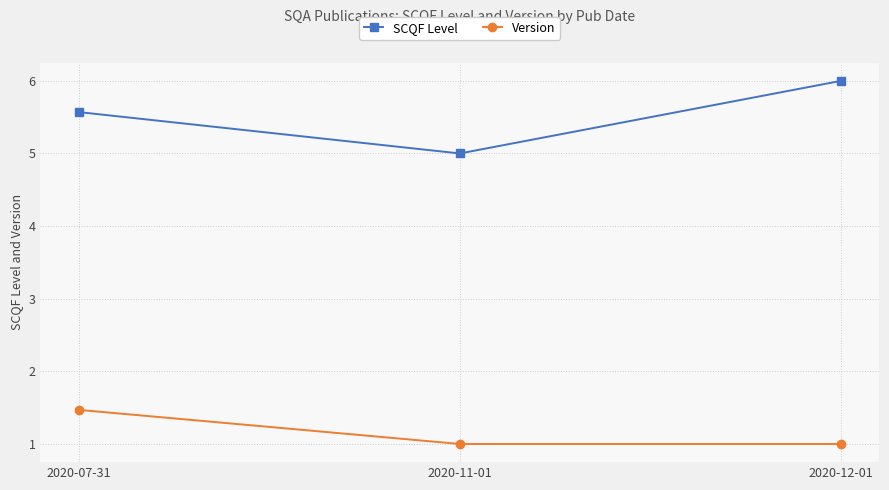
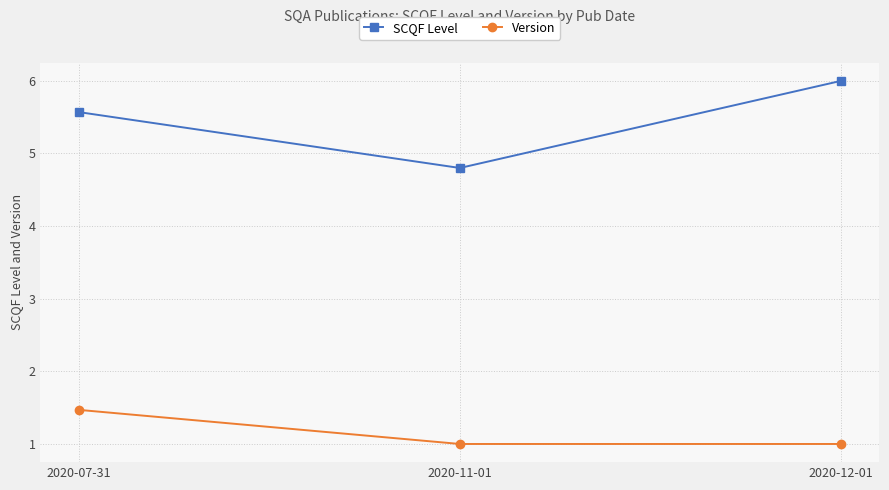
  {
    "SCQF Level": {
      "2020-07-31": 5.6,
-     "2020-11-01": 5.0,
+     "2020-11-01": 4.8,
      "2020-12-01": 6.0
    },
    "Version": {
      "2020-07-31": 1.5,
      "2020-11-01": 1.0,
      "2020-12-01": 1.0
    }
  }
